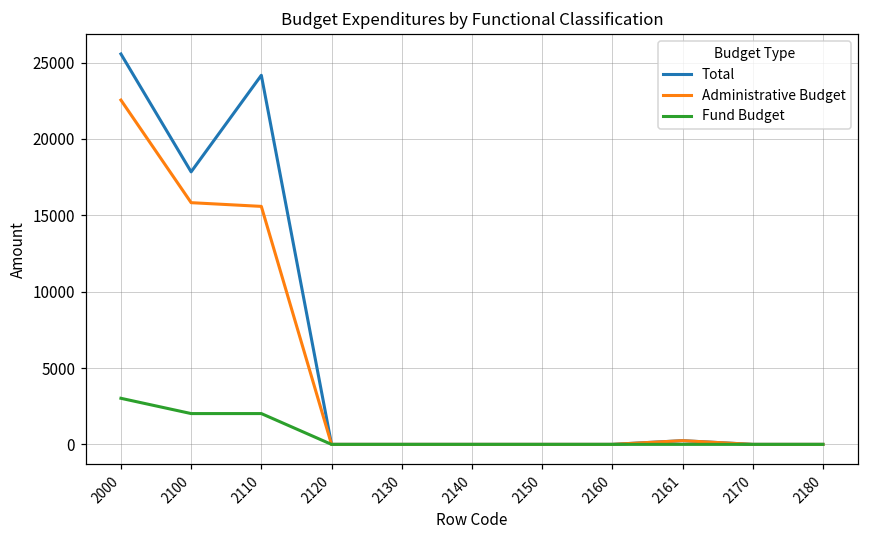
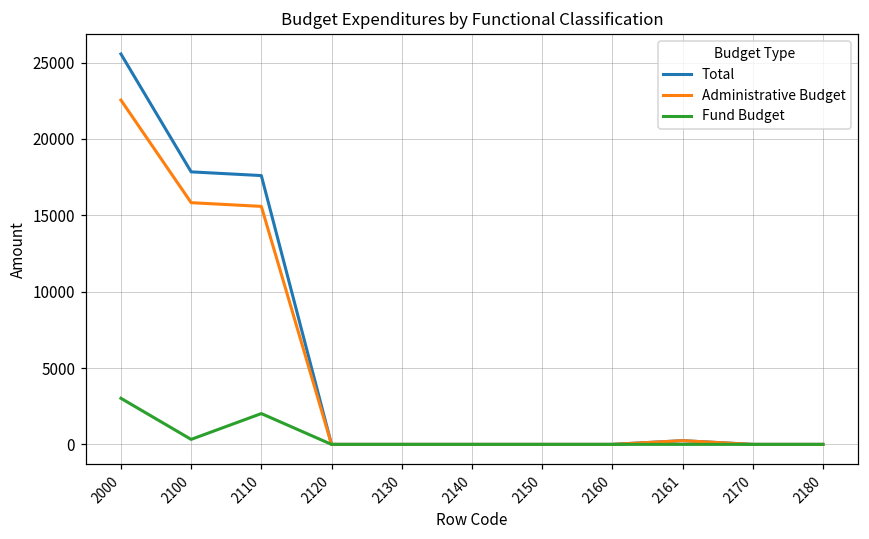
  {
    "Total": {
      "2000": 25600,
      "2100": 17800,
-     "2110": 24200
+     "2110": 17600
    },
    "Administrative Budget": {
      "2000": 22500,
      "2100": 15800,
      "2110": 15600
    },
    "Fund Budget": {
      "2000": 3000,
-     "2100": 2000,
+     "2100": 300,
      "2110": 2000,
      "2161": 0
    }
  }
